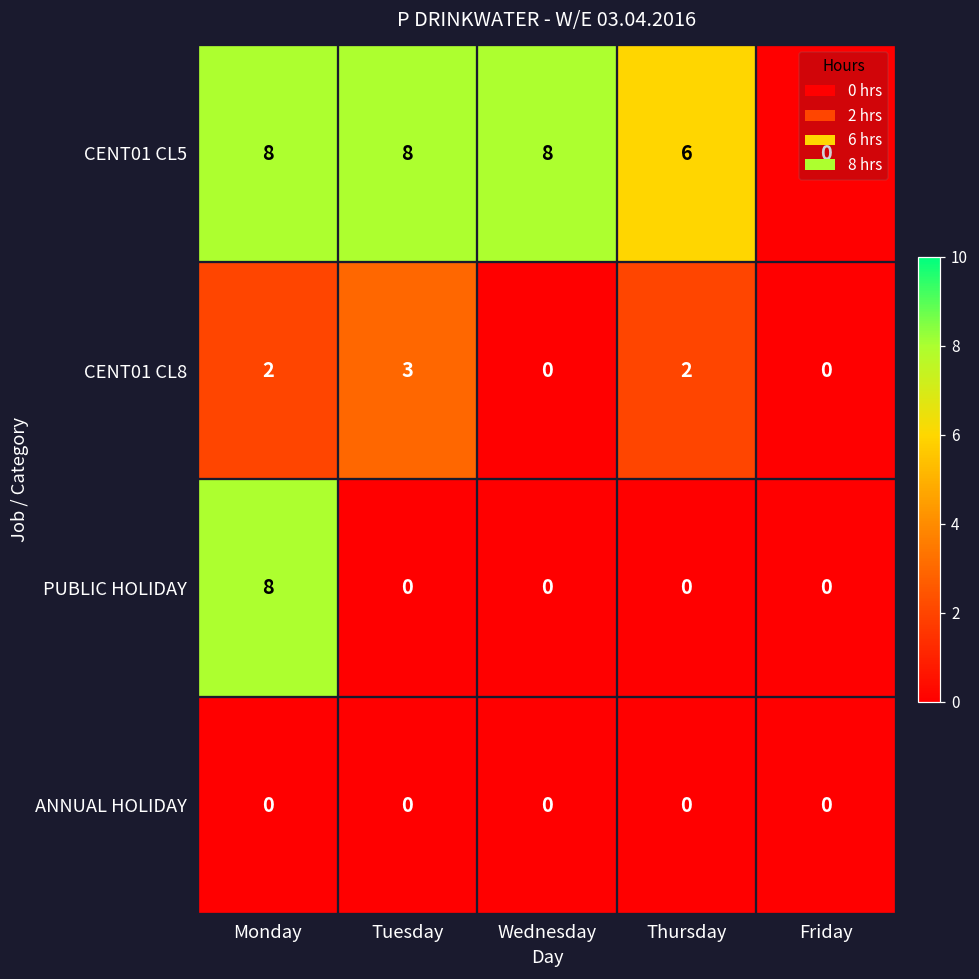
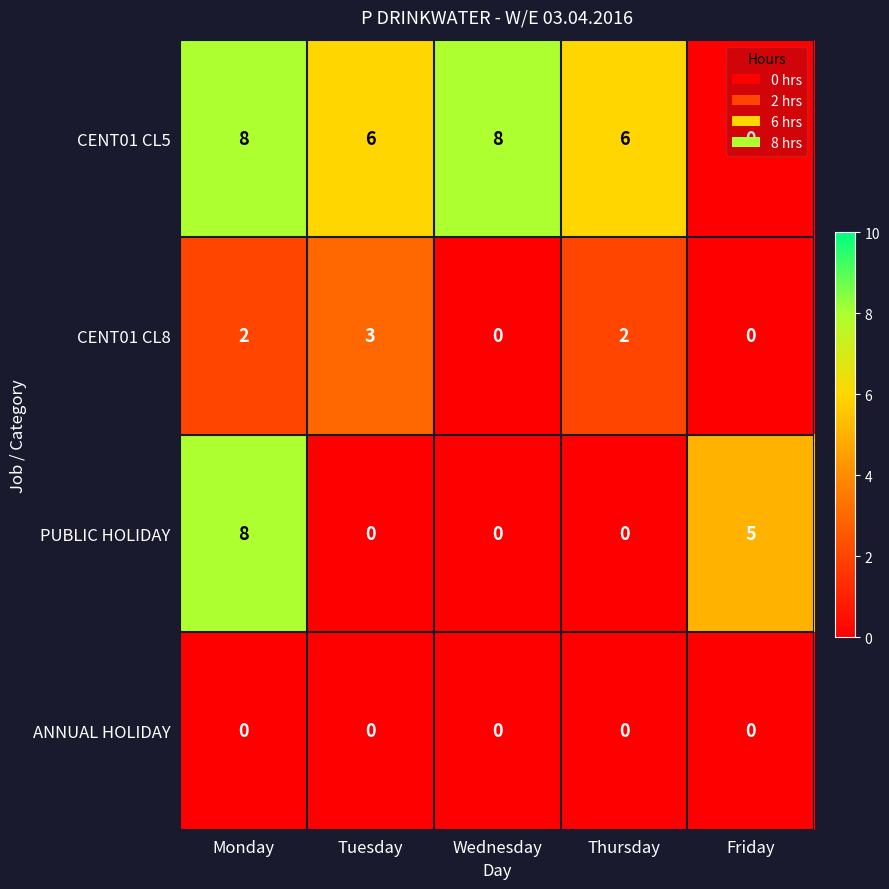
  {
    "CENT01 CL5": {
      "Monday": 8,
-     "Tuesday": 8,
+     "Tuesday": 6,
      "Wednesday": 8,
      "Thursday": 6
    },
    "CENT01 CL8": {
      "Monday": 2,
      "Tuesday": 3,
      "Wednesday": 0,
      "Thursday": 2,
      "Friday": 0
    },
    "PUBLIC HOLIDAY": {
      "Monday": 8,
      "Tuesday": 0,
      "Wednesday": 0,
      "Thursday": 0,
-     "Friday": 0
+     "Friday": 5
    },
    "ANNUAL HOLIDAY": {
      "Monday": 0,
      "Tuesday": 0,
      "Wednesday": 0,
      "Thursday": 0,
      "Friday": 0
    }
  }
